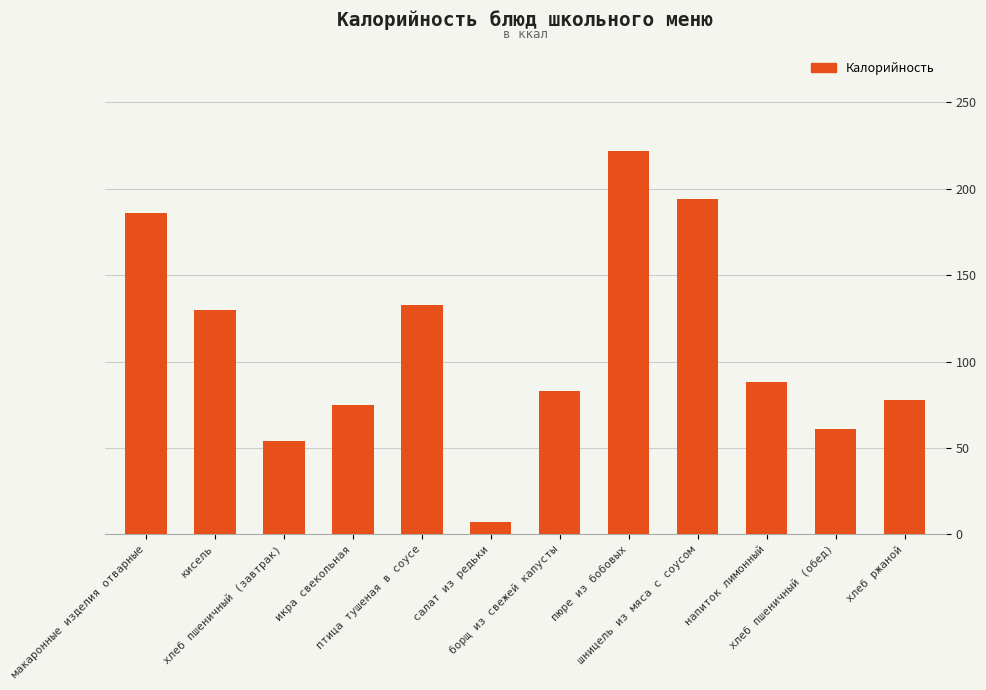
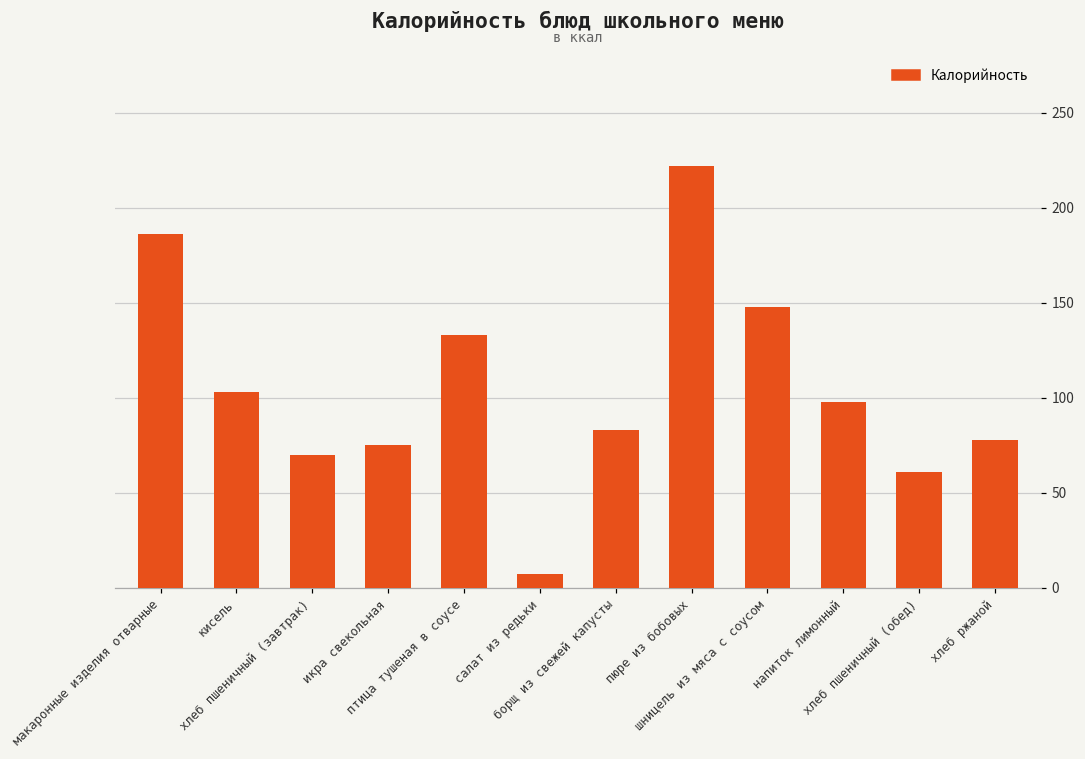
  {
    "макаронные изделия отварные": 186,
-   "кисель": 130,
-   "хлеб пшеничный (завтрак)": 54,
+   "кисель": 103,
+   "хлеб пшеничный (завтрак)": 70,
    "икра свекольная": 75,
    "птица тушеная в соусе": 133,
    "салат из редьки": 7,
    "борщ из свежей капусты": 83,
    "пюре из бобовых": 222,
-   "шницель из мяса с соусом": 194,
-   "напиток лимонный": 88,
+   "шницель из мяса с соусом": 148,
+   "напиток лимонный": 98,
    "хлеб пшеничный (обед)": 61,
    "хлеб ржаной": 78
  }
